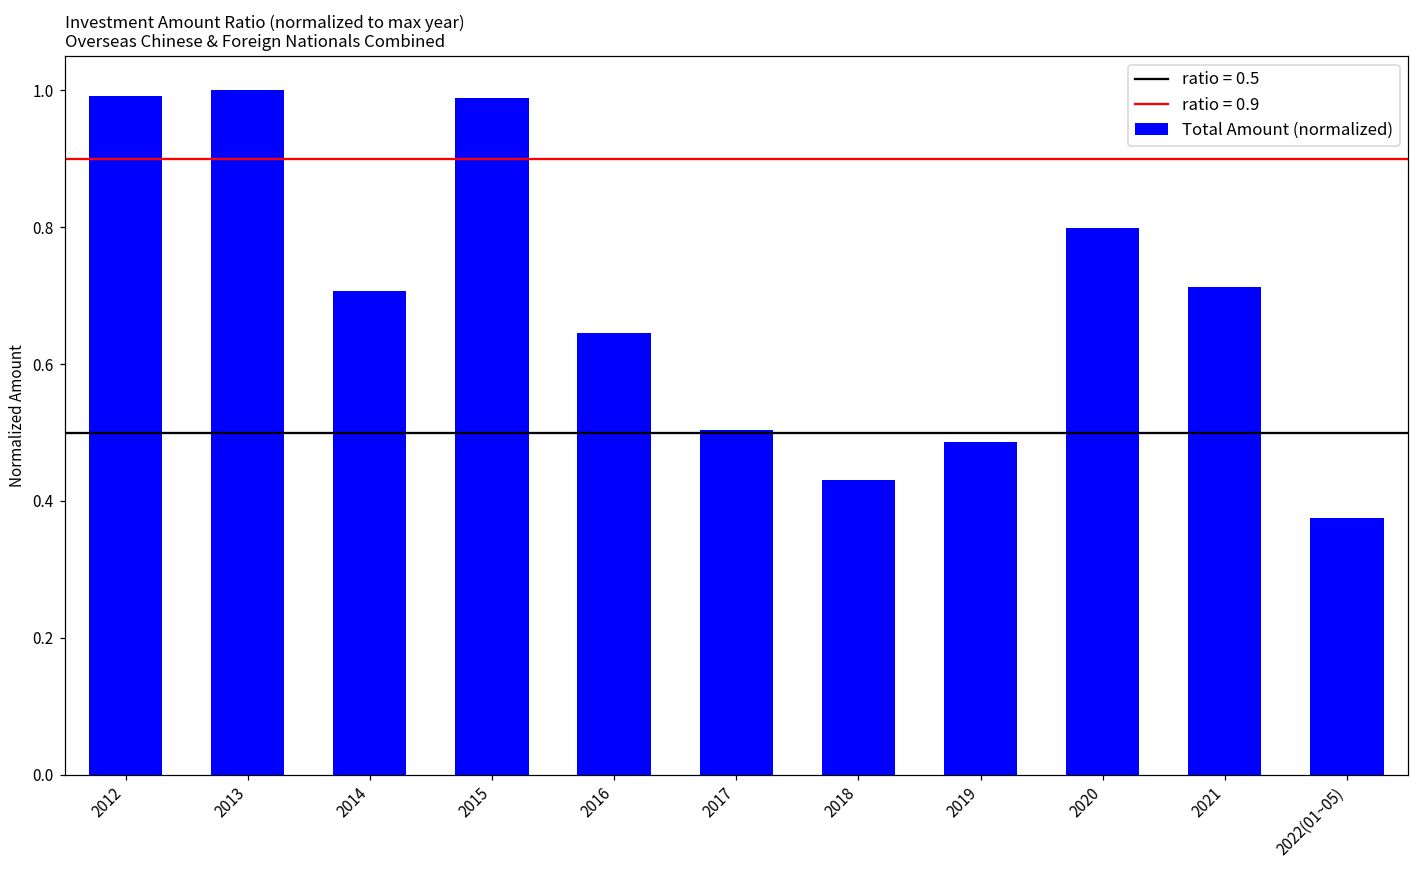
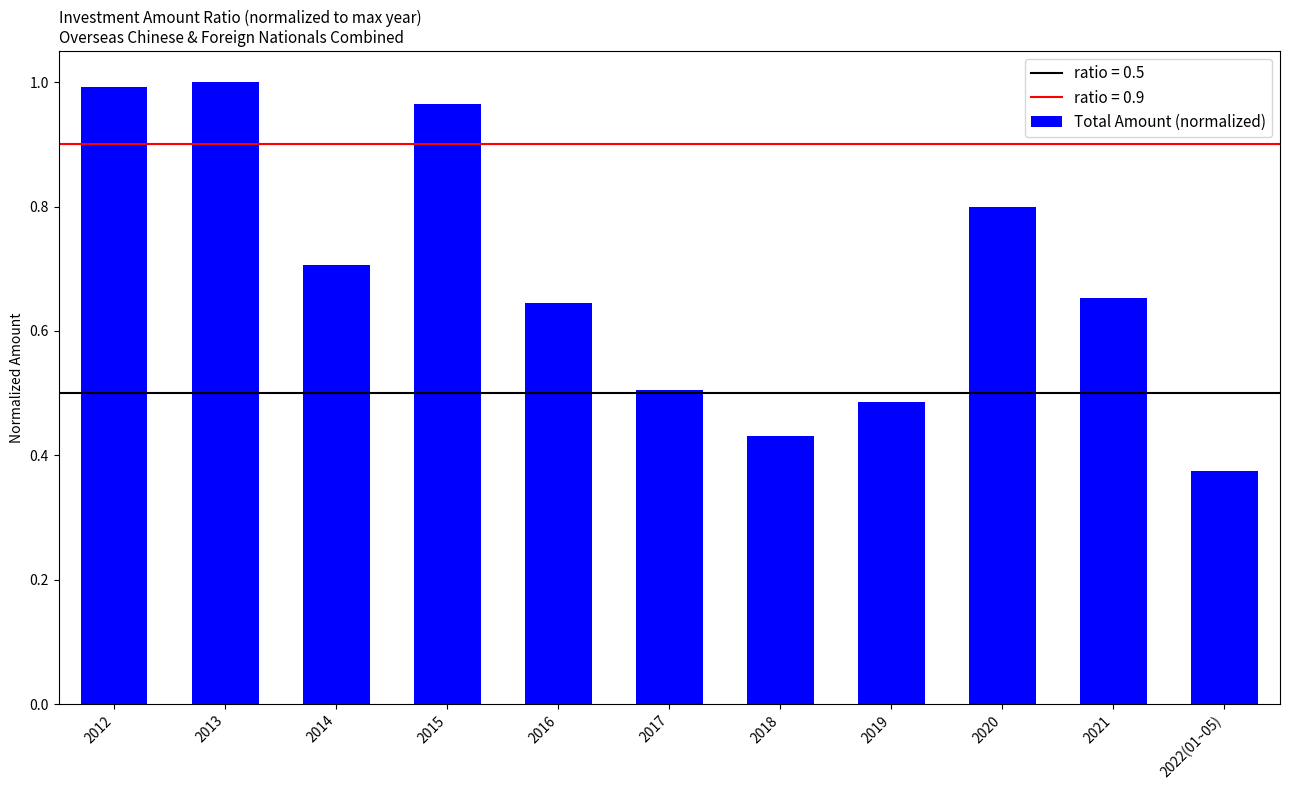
  {
    "2012": 0.99,
    "2013": 1.00,
    "2014": 0.71,
-   "2015": 0.99,
+   "2015": 0.96,
    "2016": 0.64,
    "2017": 0.50,
    "2018": 0.43,
    "2019": 0.49,
    "2020": 0.80,
-   "2021": 0.71,
+   "2021": 0.65,
    "2022(01~05)": 0.38
  }
